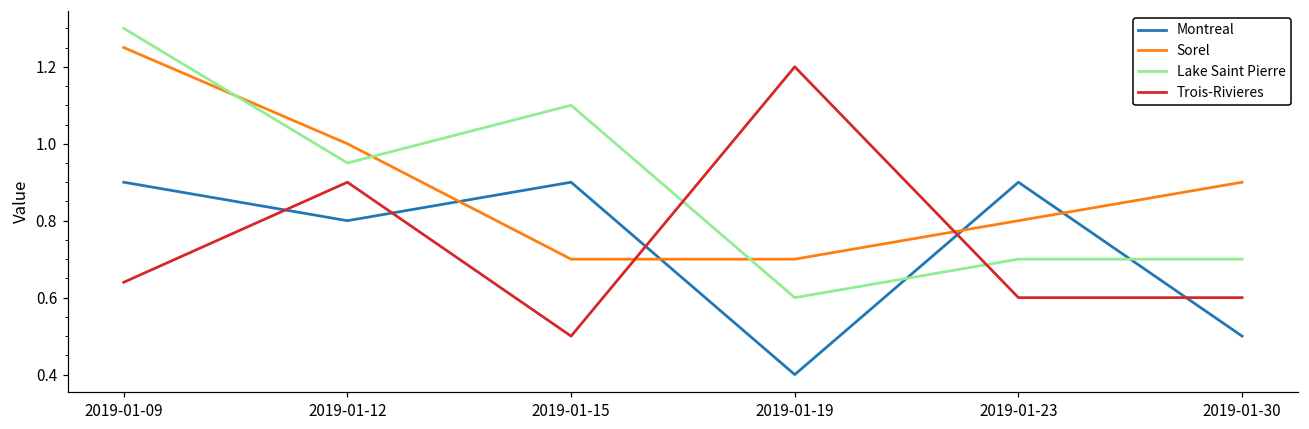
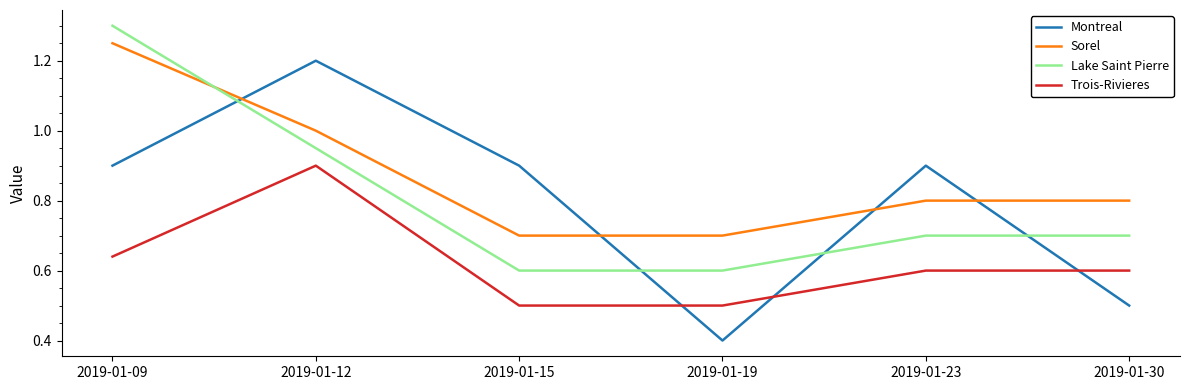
  {
    "Montreal": {
      "2019-01-09": 0.9,
-     "2019-01-12": 0.8,
+     "2019-01-12": 1.2,
      "2019-01-15": 0.9,
      "2019-01-19": 0.4,
      "2019-01-23": 0.9,
      "2019-01-30": 0.5
    },
    "Sorel": {
      "2019-01-09": 1.25,
      "2019-01-12": 1.0,
      "2019-01-15": 0.7,
      "2019-01-19": 0.7,
      "2019-01-23": 0.8,
-     "2019-01-30": 0.9
+     "2019-01-30": 0.8
    },
    "Lake Saint Pierre": {
      "2019-01-09": 1.3,
      "2019-01-12": 0.95,
-     "2019-01-15": 1.1,
+     "2019-01-15": 0.6,
      "2019-01-19": 0.6,
      "2019-01-23": 0.7,
      "2019-01-30": 0.7
    },
    "Trois-Rivieres": {
      "2019-01-09": 0.64,
      "2019-01-12": 0.9,
      "2019-01-15": 0.5,
-     "2019-01-19": 1.2,
+     "2019-01-19": 0.5,
      "2019-01-23": 0.6,
      "2019-01-30": 0.6
    }
  }
